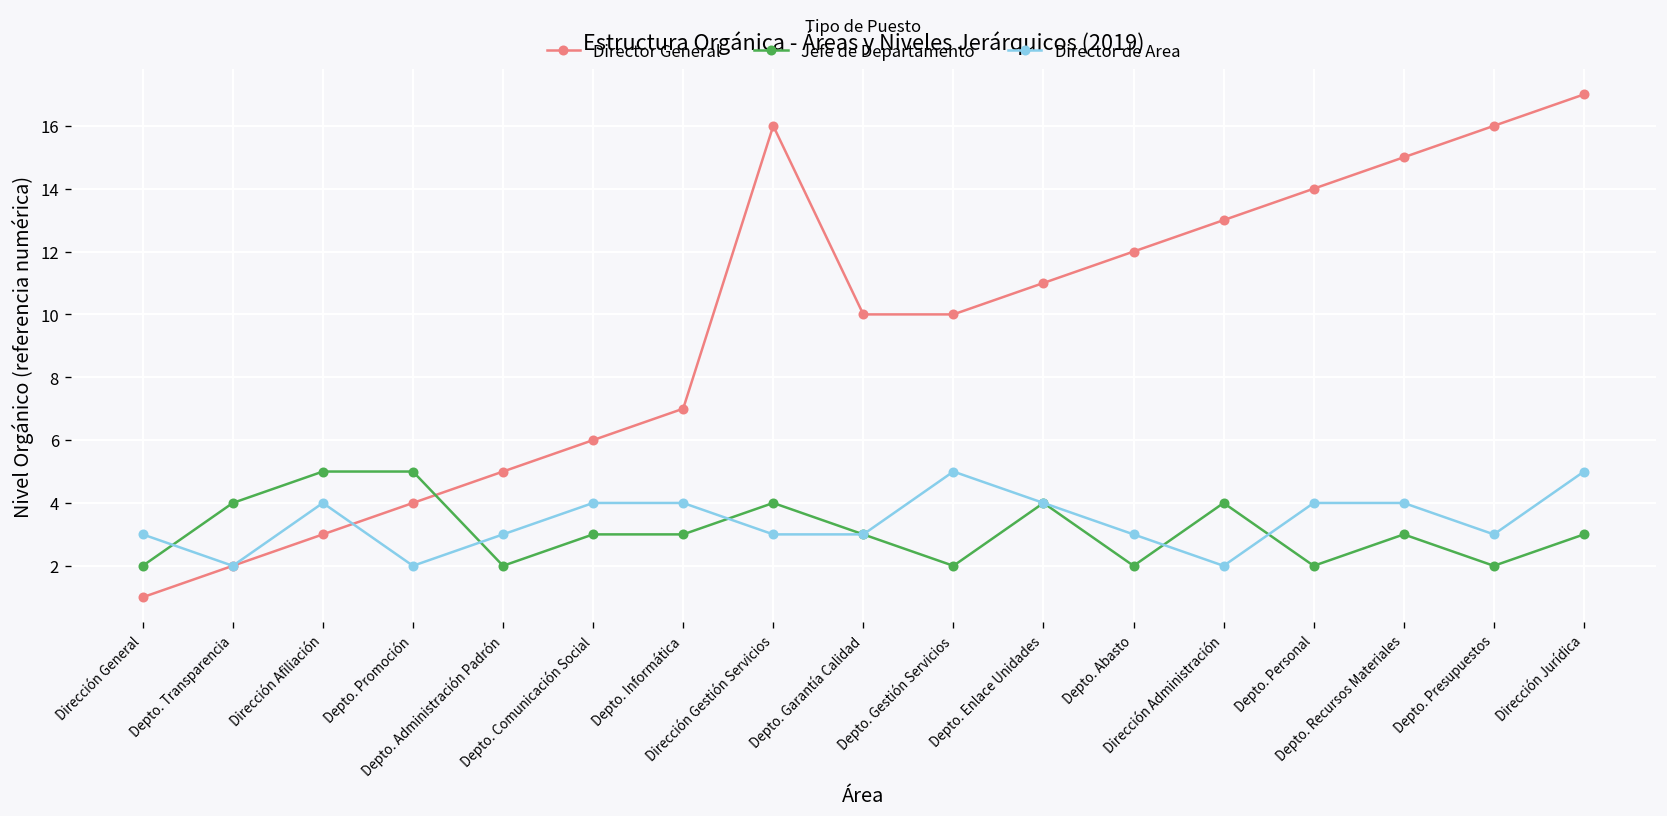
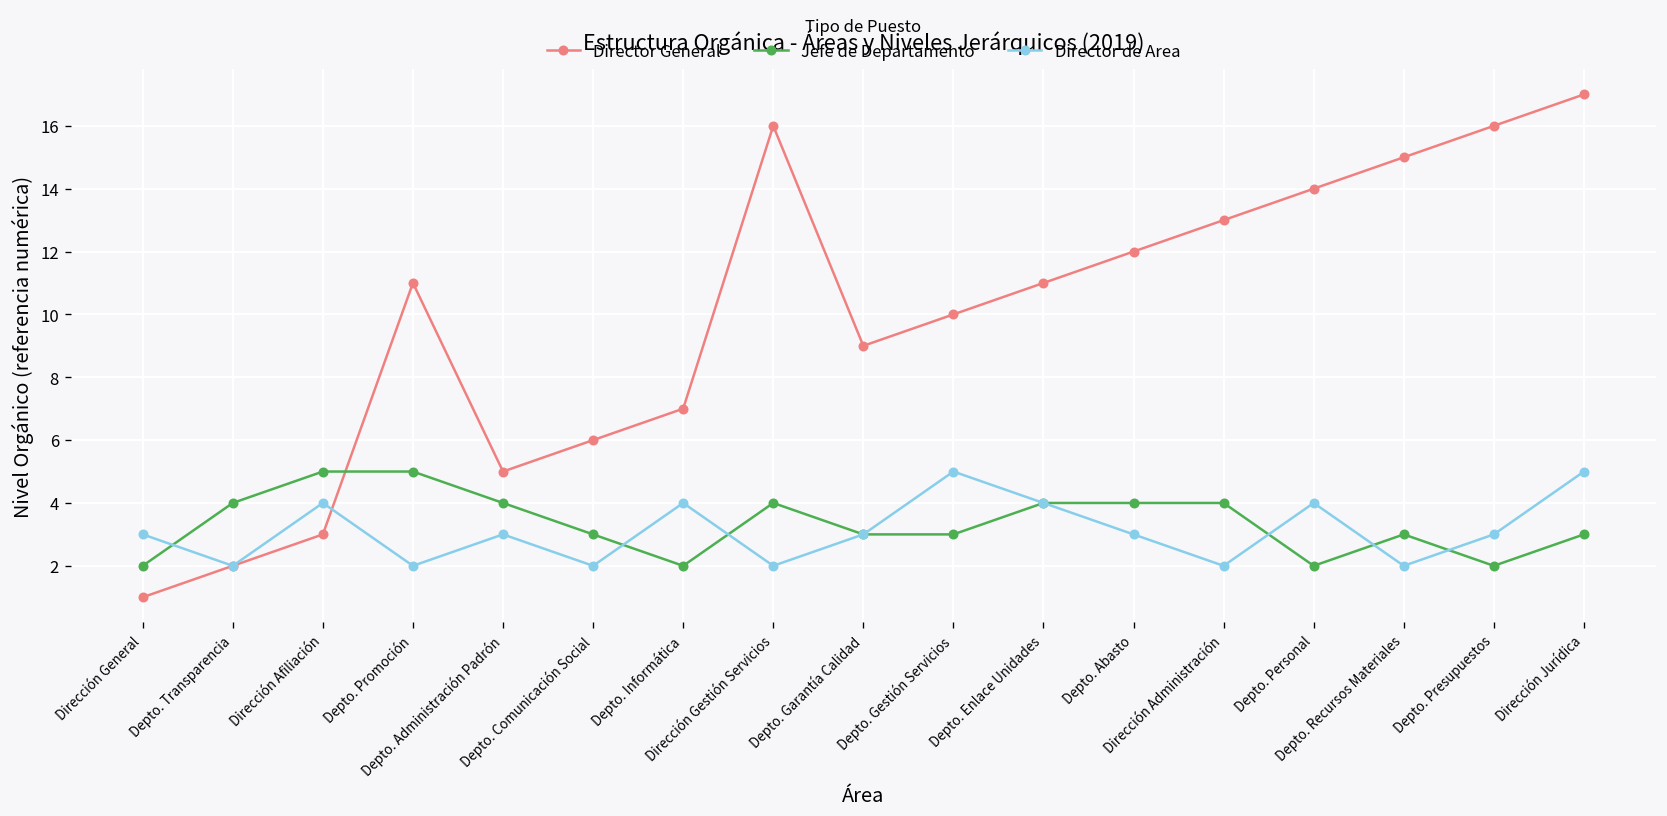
  {
    "Director General": {
      "Dirección General": 1,
      "Dirección Afiliación": 3,
-     "Depto. Promoción": 4,
+     "Depto. Promoción": 11,
      "Depto. Administración Padrón": 5,
      "Depto. Comunicación Social": 6,
      "Depto. Informática": 7,
      "Dirección Gestión Servicios": 16,
-     "Depto. Garantía Calidad": 10,
+     "Depto. Garantía Calidad": 9,
      "Depto. Gestión Servicios": 10,
      "Depto. Enlace Unidades": 11,
      "Depto. Abasto": 12,
      "Dirección Administración": 13,
      "Depto. Personal": 14,
      "Depto. Recursos Materiales": 15,
      "Depto. Presupuestos": 16,
      "Dirección Jurídica": 17
    },
    "Jefe de Departamento": {
      "Dirección General": 2,
      "Depto. Transparencia": 4,
      "Dirección Afiliación": 5,
      "Depto. Promoción": 5,
-     "Depto. Administración Padrón": 2,
+     "Depto. Administración Padrón": 4,
      "Depto. Comunicación Social": 3,
-     "Depto. Informática": 3,
+     "Depto. Informática": 2,
      "Dirección Gestión Servicios": 4,
-     "Depto. Gestión Servicios": 2,
-     "Depto. Abasto": 2,
+     "Depto. Gestión Servicios": 3,
+     "Depto. Abasto": 4,
      "Dirección Administración": 4,
      "Depto. Personal": 2,
      "Depto. Recursos Materiales": 3,
      "Depto. Presupuestos": 2,
      "Dirección Jurídica": 3
    },
    "Director de Area": {
      "Dirección General": 3,
      "Dirección Afiliación": 4,
      "Depto. Promoción": 2,
      "Depto. Administración Padrón": 3,
-     "Depto. Comunicación Social": 4,
+     "Depto. Comunicación Social": 2,
      "Depto. Informática": 4,
-     "Dirección Gestión Servicios": 3,
+     "Dirección Gestión Servicios": 2,
      "Depto. Gestión Servicios": 5,
      "Depto. Abasto": 3,
      "Dirección Administración": 2,
      "Depto. Personal": 4,
-     "Depto. Recursos Materiales": 4,
+     "Depto. Recursos Materiales": 2,
      "Depto. Presupuestos": 3,
      "Dirección Jurídica": 5
    }
  }
